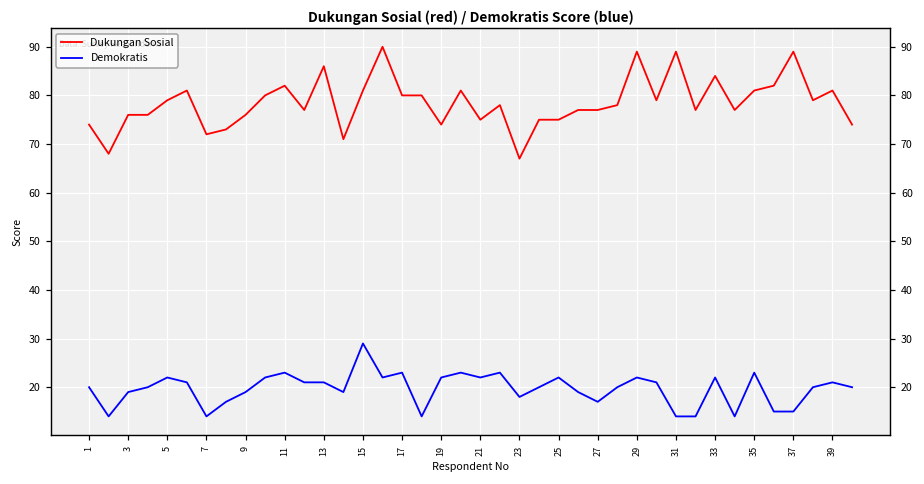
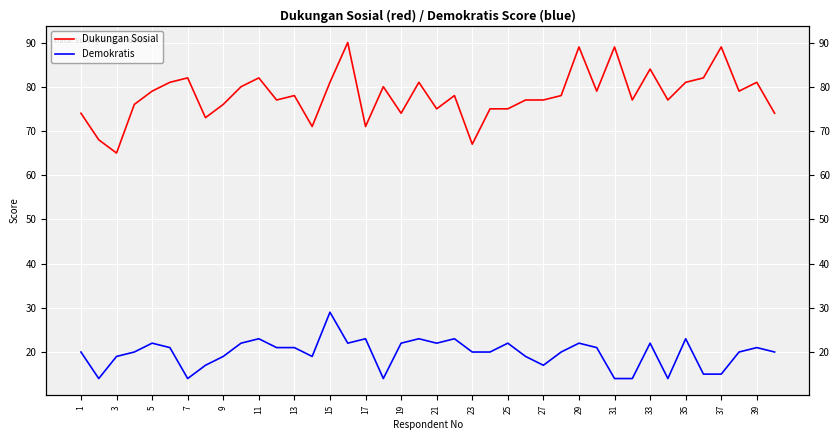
  {
    "Dukungan Sosial": {
      "1": 74,
-     "3": 76,
+     "3": 65,
      "5": 79,
-     "7": 72,
+     "7": 82,
      "9": 76,
      "11": 82,
-     "13": 86,
+     "13": 78,
      "15": 81,
-     "17": 80,
+     "17": 71,
      "19": 74,
      "21": 75,
      "23": 67,
      "25": 75,
      "27": 77,
      "29": 89,
      "31": 89,
      "33": 84,
      "35": 81,
      "37": 89,
      "39": 81
    },
    "Demokratis": {
      "1": 20,
      "3": 19,
      "5": 22,
      "7": 14,
      "9": 19,
      "11": 23,
      "13": 21,
      "15": 29,
      "17": 23,
      "19": 22,
      "21": 22,
-     "23": 18,
+     "23": 20,
      "25": 22,
      "27": 17,
      "29": 22,
      "31": 14,
      "33": 22,
      "35": 23,
      "37": 15,
      "39": 21
    }
  }
